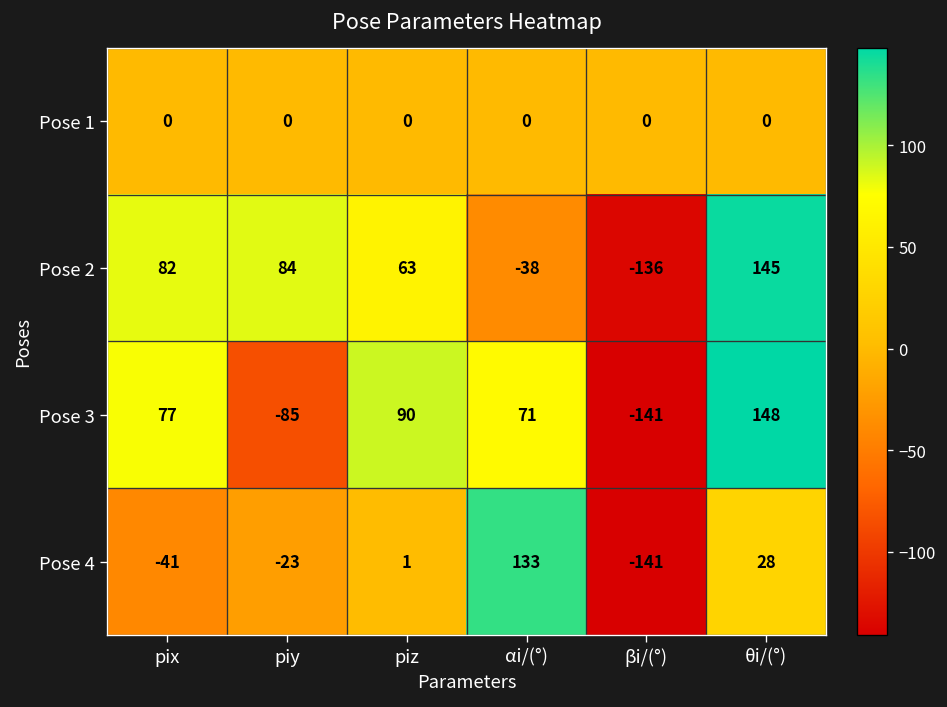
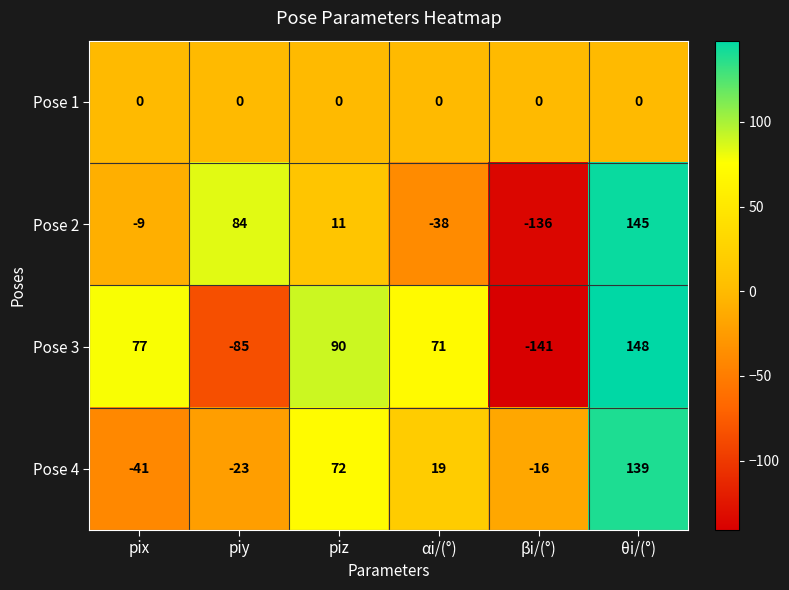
  {
    "Pose 1": {
      "pix": 0,
      "piy": 0,
      "piz": 0,
      "αi/(°)": 0,
      "βi/(°)": 0,
      "θi/(°)": 0
    },
    "Pose 2": {
-     "pix": 82,
+     "pix": -9,
      "piy": 84,
-     "piz": 63,
+     "piz": 11,
      "αi/(°)": -38,
      "βi/(°)": -136,
      "θi/(°)": 145
    },
    "Pose 3": {
      "pix": 77,
      "piy": -85,
      "piz": 90,
      "αi/(°)": 71,
      "βi/(°)": -141,
      "θi/(°)": 148
    },
    "Pose 4": {
      "pix": -41,
      "piy": -23,
-     "piz": 1,
-     "αi/(°)": 133,
-     "βi/(°)": -141,
-     "θi/(°)": 28
+     "piz": 72,
+     "αi/(°)": 19,
+     "βi/(°)": -16,
+     "θi/(°)": 139
    }
  }
